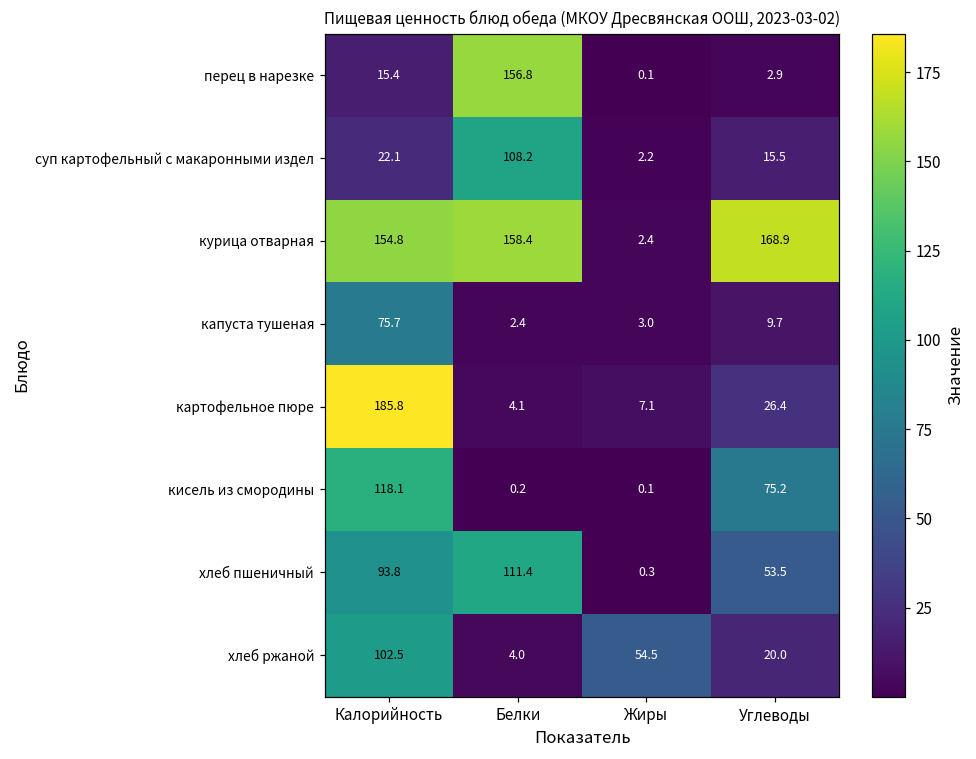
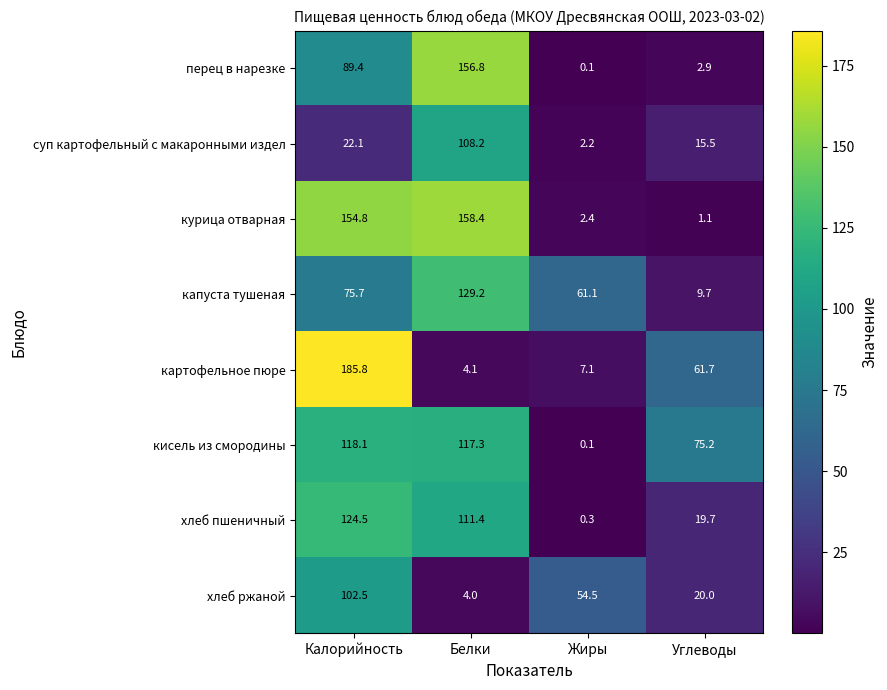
  {
    "перец в нарезке": {
-     "Калорийность": 15.4,
+     "Калорийность": 89.4,
      "Белки": 156.8,
      "Жиры": 0.1,
      "Углеводы": 2.9
    },
    "суп картофельный с макаронными издел": {
      "Калорийность": 22.1,
      "Белки": 108.2,
      "Жиры": 2.2,
      "Углеводы": 15.5
    },
    "курица отварная": {
      "Калорийность": 154.8,
      "Белки": 158.4,
      "Жиры": 2.4,
-     "Углеводы": 168.9
+     "Углеводы": 1.1
    },
    "капуста тушеная": {
      "Калорийность": 75.7,
-     "Белки": 2.4,
-     "Жиры": 3.0,
+     "Белки": 129.2,
+     "Жиры": 61.1,
      "Углеводы": 9.7
    },
    "картофельное пюре": {
      "Калорийность": 185.8,
      "Белки": 4.1,
      "Жиры": 7.1,
-     "Углеводы": 26.4
+     "Углеводы": 61.7
    },
    "кисель из смородины": {
      "Калорийность": 118.1,
-     "Белки": 0.2,
+     "Белки": 117.3,
      "Жиры": 0.1,
      "Углеводы": 75.2
    },
    "хлеб пшеничный": {
-     "Калорийность": 93.8,
+     "Калорийность": 124.5,
      "Белки": 111.4,
      "Жиры": 0.3,
-     "Углеводы": 53.5
+     "Углеводы": 19.7
    },
    "хлеб ржаной": {
      "Калорийность": 102.5,
      "Белки": 4.0,
      "Жиры": 54.5,
      "Углеводы": 20.0
    }
  }
